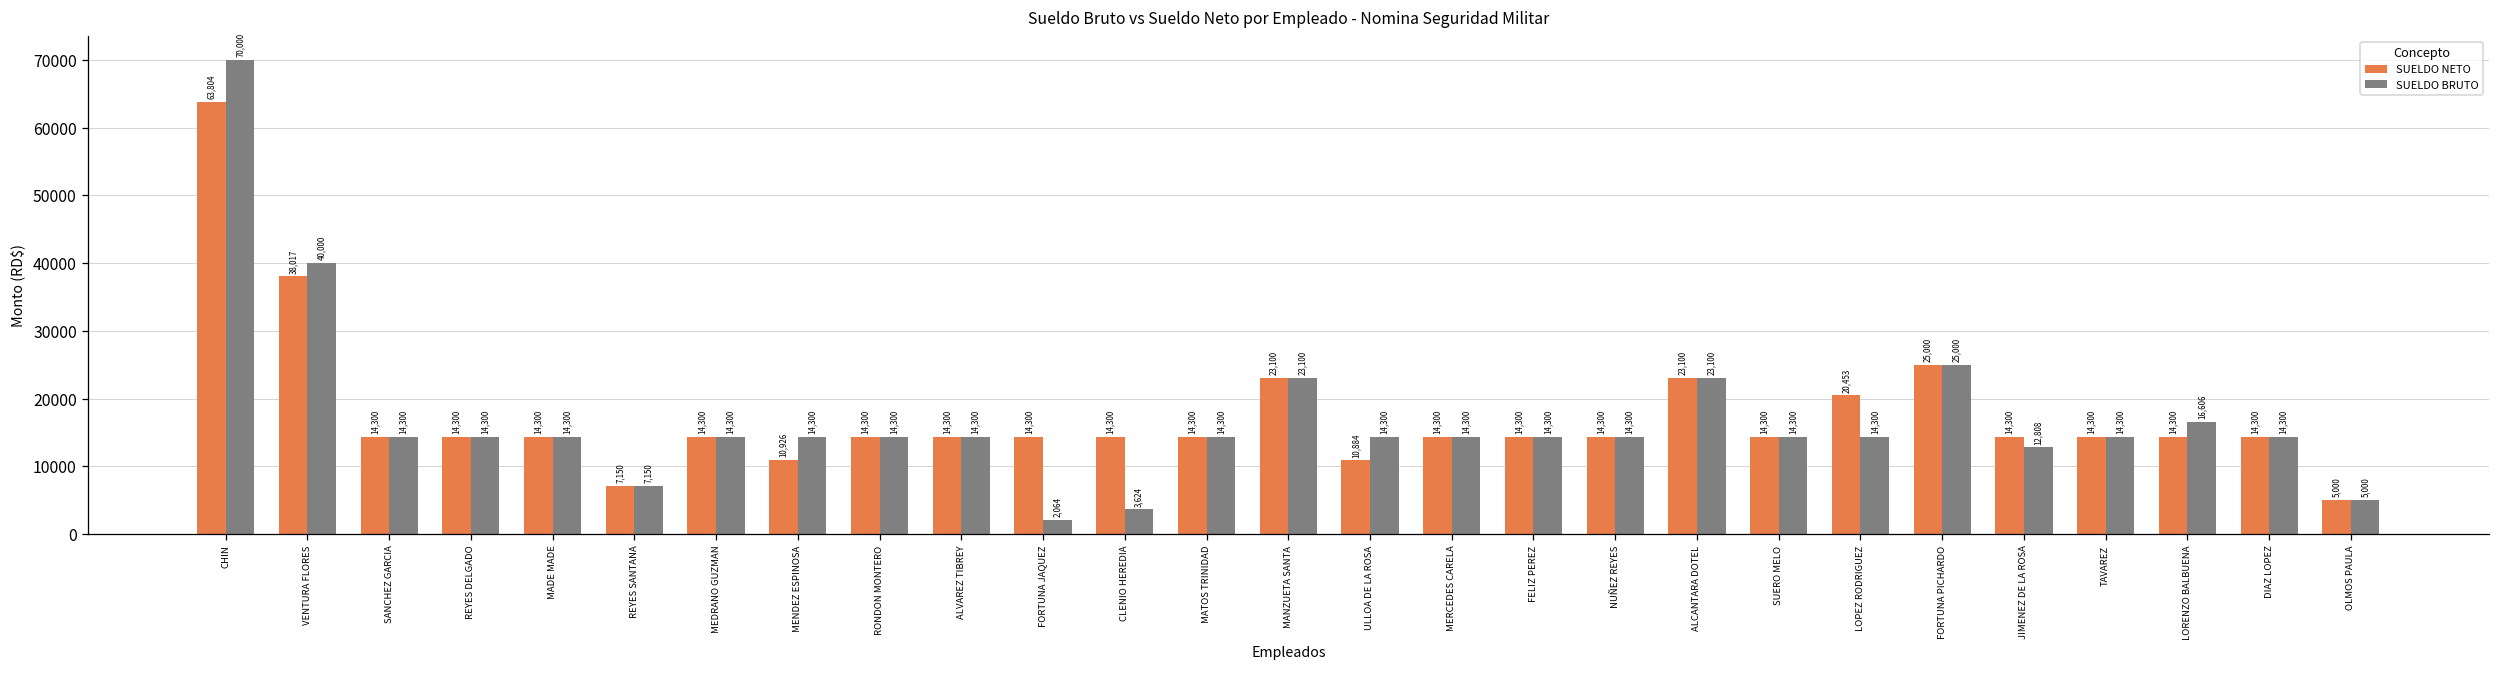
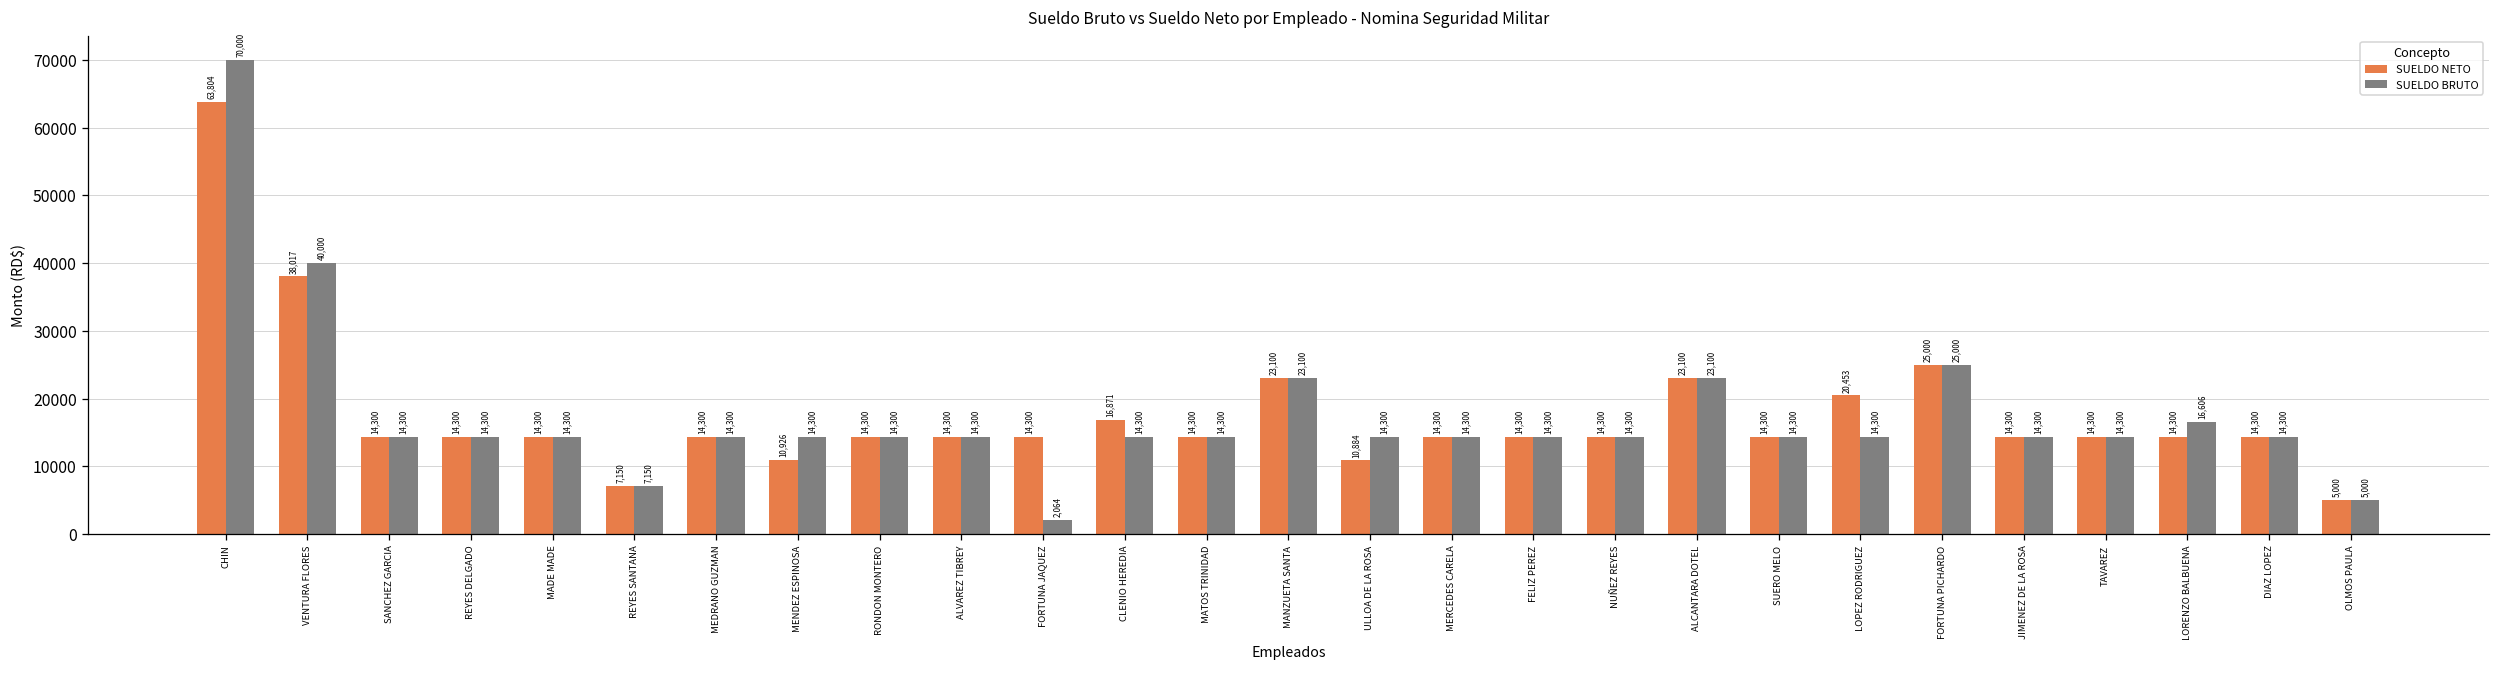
  {
    "SUELDO NETO": {
      "CHIN": "63,804",
      "SANCHEZ GARCIA": "14,300",
      "REYES DELGADO": "14,300",
      "MADE MADE": "14,300",
      "REYES SANTANA": "7,150",
      "MEDRANO GUZMAN": "14,300",
      "MENDEZ ESPINOSA": "10,926",
      "RONDON MONTERO": "14,300",
      "ALVAREZ TIBREY": "14,300",
      "FORTUNA JAQUEZ": "14,300",
-     "CLENIO HEREDIA": "14,300",
+     "CLENIO HEREDIA": "16,871",
      "MATOS TRINIDAD": "14,300",
      "MANZUETA SANTA": "23,100",
      "ULLOA DE LA ROSA": "10,884",
      "MERCEDES CARELA": "14,300",
      "FELIZ PEREZ": "14,300",
      "NUÑEZ REYES": "14,300",
      "ALCANTARA DOTEL": "23,100",
      "SUERO MELO": "14,300",
      "LOPEZ RODRIGUEZ": "20,453",
      "FORTUNA PICHARDO": "25,000",
      "JIMENEZ DE LA ROSA": "14,300",
      "TAVAREZ": "14,300",
      "LORENZO BALBUENA": "14,300",
      "DIAZ LOPEZ": "14,300",
      "OLMOS PAULA": "5,000"
    },
    "SUELDO BRUTO": {
      "CHIN": "70,000",
      "VENTURA FLORES": "40,000",
      "SANCHEZ GARCIA": "14,300",
      "REYES DELGADO": "14,300",
      "MADE MADE": "14,300",
      "REYES SANTANA": "7,150",
      "MEDRANO GUZMAN": "14,300",
      "MENDEZ ESPINOSA": "14,300",
      "RONDON MONTERO": "14,300",
      "ALVAREZ TIBREY": "14,300",
      "FORTUNA JAQUEZ": "2,064",
-     "CLENIO HEREDIA": "3,624",
+     "CLENIO HEREDIA": "14,300",
      "MATOS TRINIDAD": "14,300",
      "MANZUETA SANTA": "23,100",
      "ULLOA DE LA ROSA": "14,300",
      "MERCEDES CARELA": "14,300",
      "FELIZ PEREZ": "14,300",
      "NUÑEZ REYES": "14,300",
      "ALCANTARA DOTEL": "23,100",
      "SUERO MELO": "14,300",
      "LOPEZ RODRIGUEZ": "14,300",
      "FORTUNA PICHARDO": "25,000",
-     "JIMENEZ DE LA ROSA": "12,808",
+     "JIMENEZ DE LA ROSA": "14,300",
      "TAVAREZ": "14,300",
      "LORENZO BALBUENA": "16,606",
      "DIAZ LOPEZ": "14,300",
      "OLMOS PAULA": "5,000"
    }
  }
